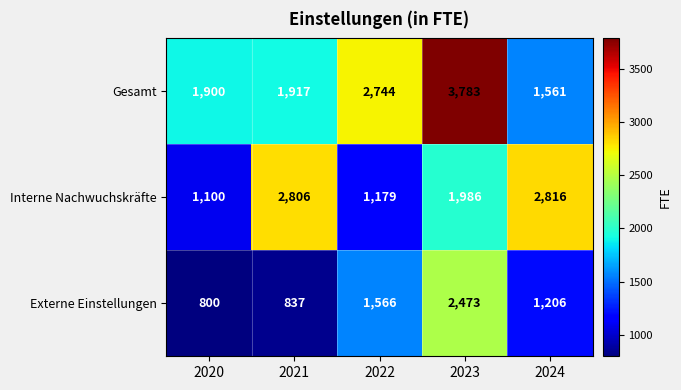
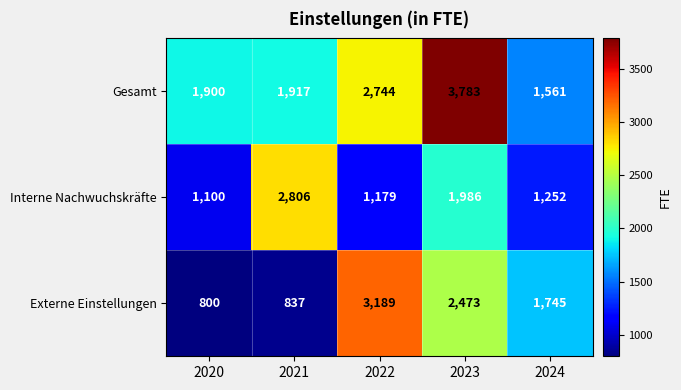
  {
    "Gesamt": {
      "2020": "1,900",
      "2021": "1,917",
      "2022": "2,744",
      "2023": "3,783",
      "2024": "1,561"
    },
    "Interne Nachwuchskräfte": {
      "2020": "1,100",
      "2021": "2,806",
      "2022": "1,179",
      "2023": "1,986",
-     "2024": "2,816"
+     "2024": "1,252"
    },
    "Externe Einstellungen": {
      "2020": "800",
      "2021": "837",
-     "2022": "1,566",
+     "2022": "3,189",
      "2023": "2,473",
-     "2024": "1,206"
+     "2024": "1,745"
    }
  }
